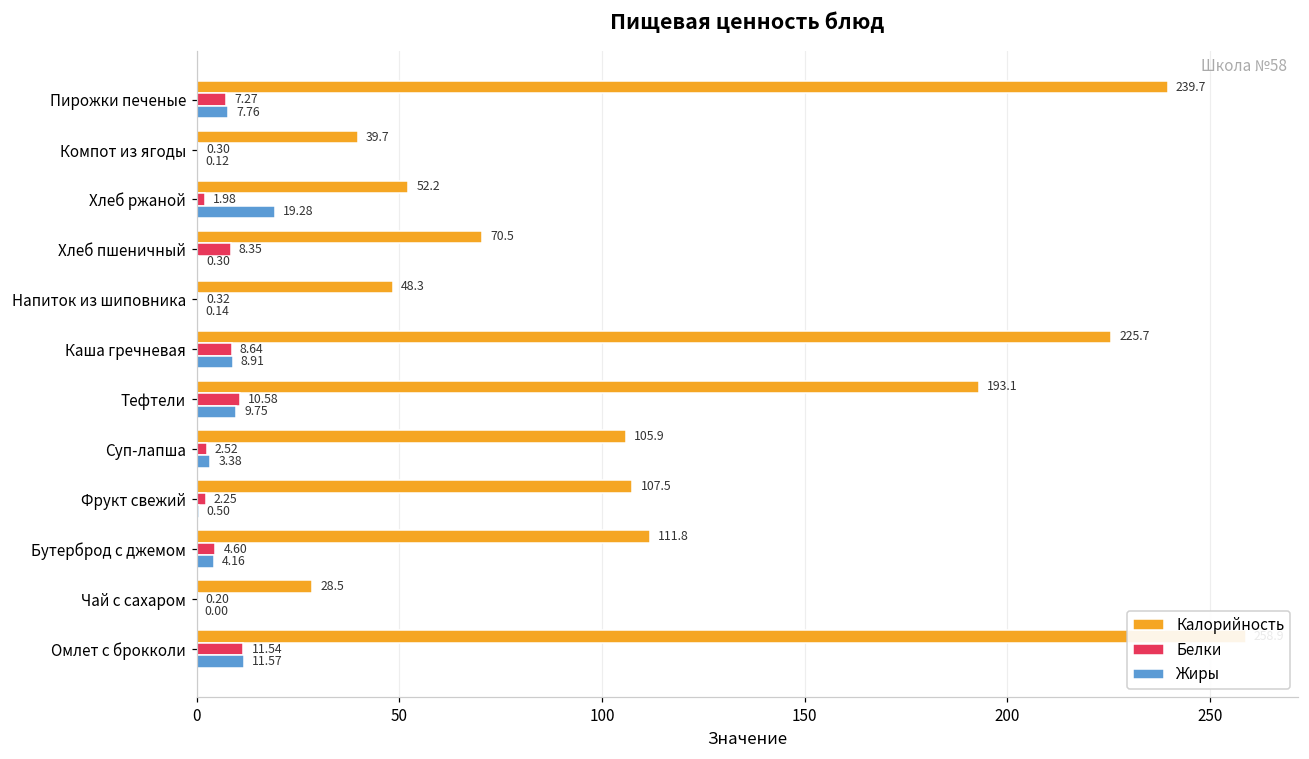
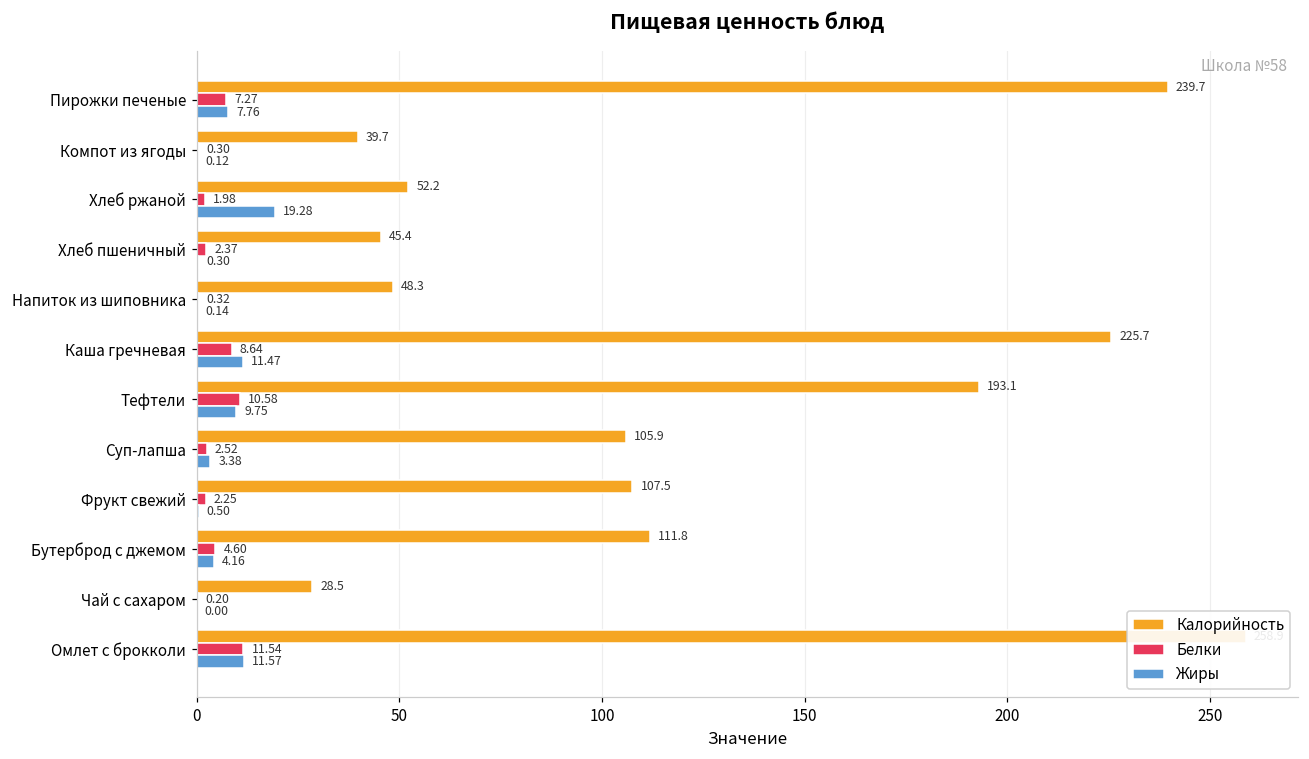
  {
    "Калорийность": {
      "Пирожки печеные": 239.7,
      "Компот из ягоды": 39.7,
      "Хлеб ржаной": 52.2,
-     "Хлеб пшеничный": 70.5,
+     "Хлеб пшеничный": 45.4,
      "Напиток из шиповника": 48.3,
      "Каша гречневая": 225.7,
      "Тефтели": 193.1,
      "Суп-лапша": 105.9,
      "Фрукт свежий": 107.5,
      "Бутерброд с джемом": 111.8,
      "Чай с сахаром": 28.5
    },
    "Белки": {
      "Пирожки печеные": 7.27,
      "Компот из ягоды": 0.30,
      "Хлеб ржаной": 1.98,
-     "Хлеб пшеничный": 8.35,
+     "Хлеб пшеничный": 2.37,
      "Напиток из шиповника": 0.32,
      "Каша гречневая": 8.64,
      "Тефтели": 10.58,
      "Суп-лапша": 2.52,
      "Фрукт свежий": 2.25,
      "Бутерброд с джемом": 4.60,
      "Чай с сахаром": 0.20,
      "Омлет с брокколи": 11.54
    },
    "Жиры": {
      "Пирожки печеные": 7.76,
      "Компот из ягоды": 0.12,
      "Хлеб ржаной": 19.28,
      "Хлеб пшеничный": 0.30,
      "Напиток из шиповника": 0.14,
-     "Каша гречневая": 8.91,
+     "Каша гречневая": 11.47,
      "Тефтели": 9.75,
      "Суп-лапша": 3.38,
      "Фрукт свежий": 0.50,
      "Бутерброд с джемом": 4.16,
      "Чай с сахаром": 0.00,
      "Омлет с брокколи": 11.57
    }
  }
